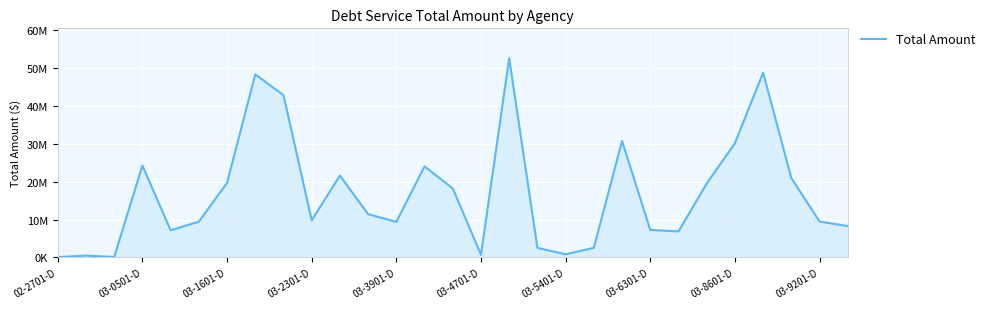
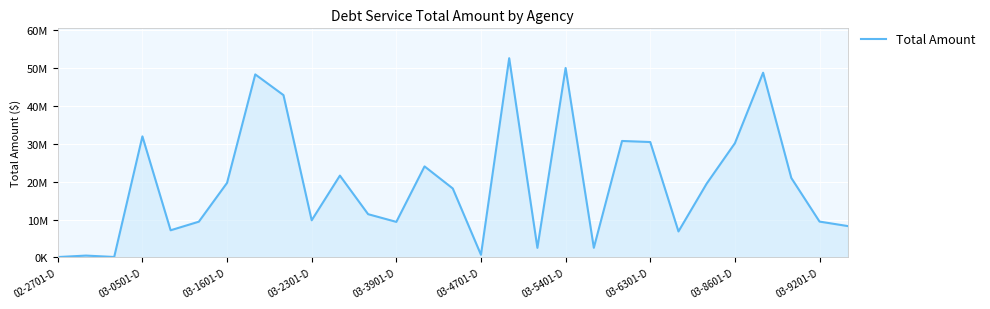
  {
    "02-2701-D": 0,
-   "03-0501-D": 24000000,
+   "03-0501-D": 32000000,
    "03-1601-D": 20000000,
    "03-2301-D": 10000000,
    "03-3901-D": 9000000,
    "03-4701-D": 1000000,
-   "03-5401-D": 1000000,
-   "03-6301-D": 7000000,
+   "03-5401-D": 50000000,
+   "03-6301-D": 30000000,
    "03-8601-D": 30000000,
    "03-9201-D": 9000000
  }
